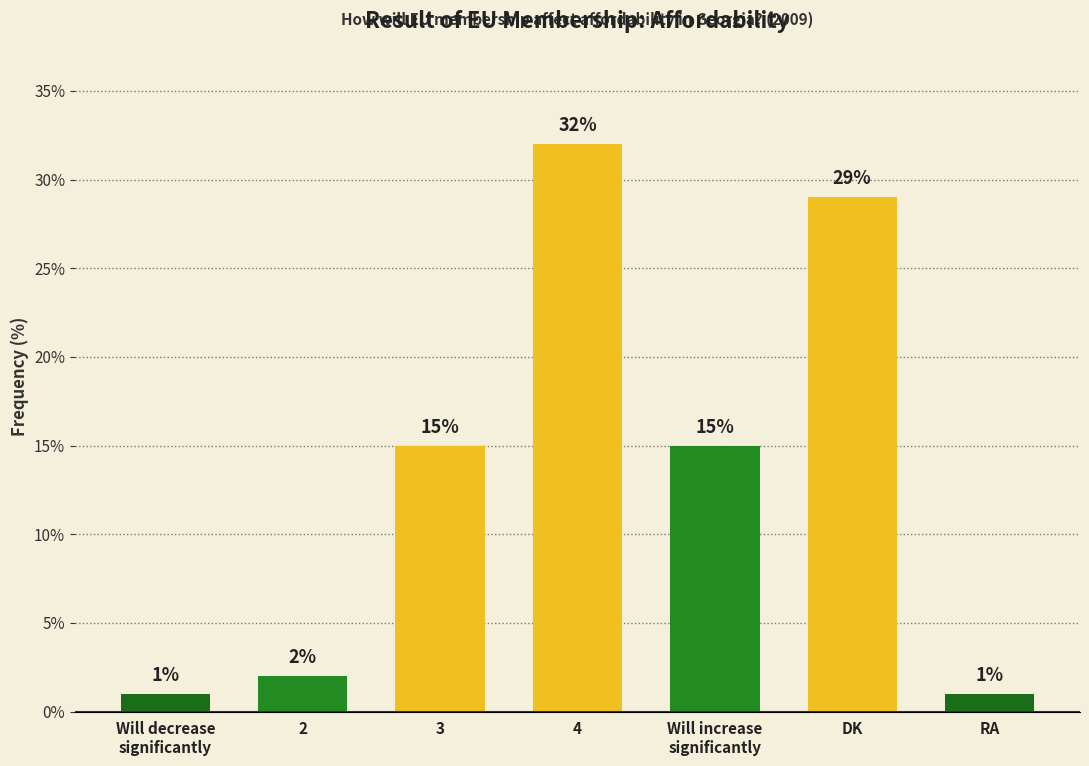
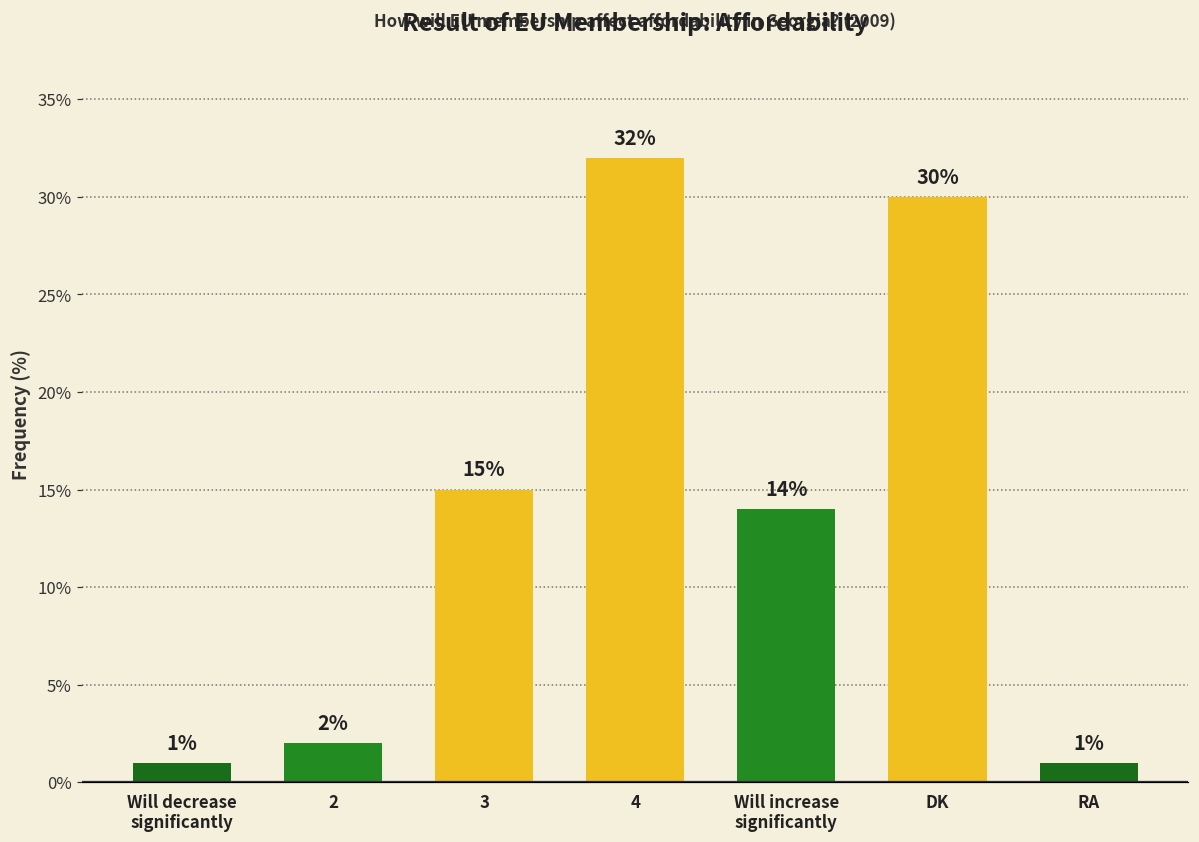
  {
    "Will decrease significantly": "1%",
    "2": "2%",
    "3": "15%",
    "4": "32%",
-   "Will increase significantly": "15%",
-   "DK": "29%",
+   "Will increase significantly": "14%",
+   "DK": "30%",
    "RA": "1%"
  }
